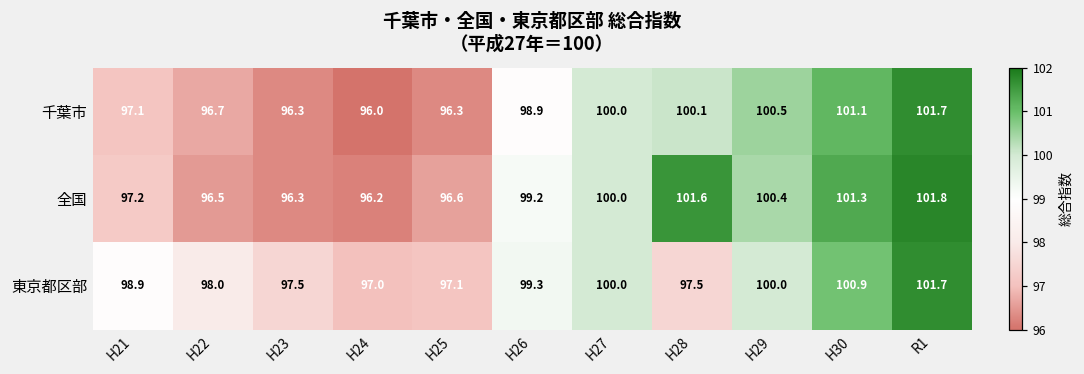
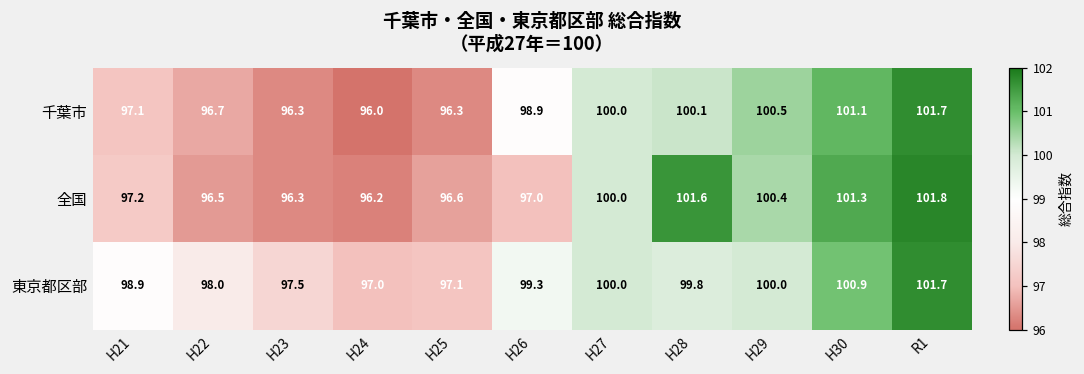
  {
    "千葉市": {
      "H21": 97.1,
      "H22": 96.7,
      "H23": 96.3,
      "H24": 96.0,
      "H25": 96.3,
      "H26": 98.9,
      "H27": 100.0,
      "H28": 100.1,
      "H29": 100.5,
      "H30": 101.1,
      "R1": 101.7
    },
    "全国": {
      "H21": 97.2,
      "H22": 96.5,
      "H23": 96.3,
      "H24": 96.2,
      "H25": 96.6,
-     "H26": 99.2,
+     "H26": 97.0,
      "H27": 100.0,
      "H28": 101.6,
      "H29": 100.4,
      "H30": 101.3,
      "R1": 101.8
    },
    "東京都区部": {
      "H21": 98.9,
      "H22": 98.0,
      "H23": 97.5,
      "H24": 97.0,
      "H25": 97.1,
      "H26": 99.3,
      "H27": 100.0,
-     "H28": 97.5,
+     "H28": 99.8,
      "H29": 100.0,
      "H30": 100.9,
      "R1": 101.7
    }
  }
